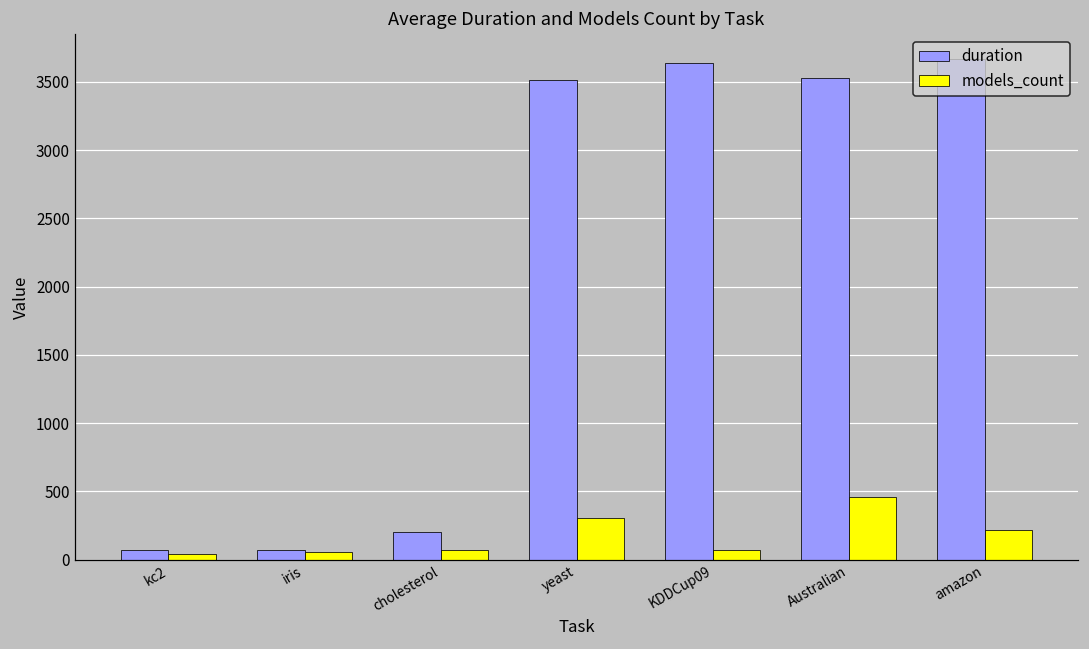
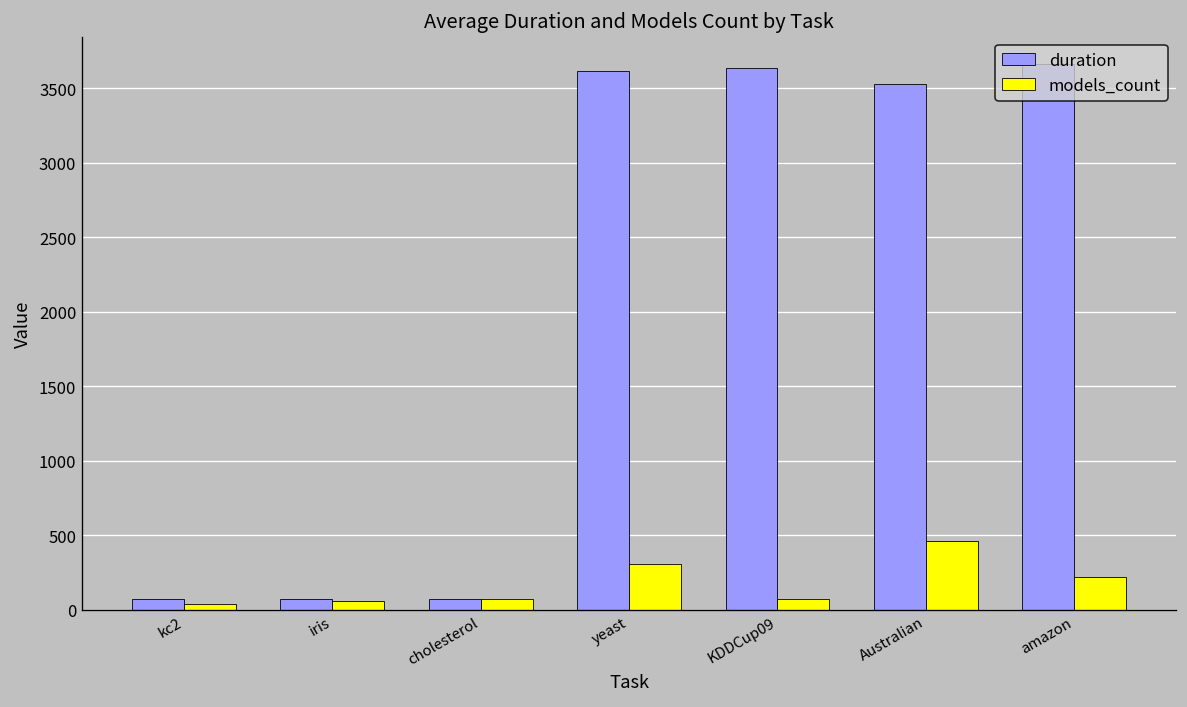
  {
    "duration": {
      "kc2": 70,
      "iris": 70,
-     "cholesterol": 200,
-     "yeast": 3520,
+     "cholesterol": 70,
+     "yeast": 3620,
      "KDDCup09": 3640,
      "Australian": 3530
    },
    "models_count": {
      "kc2": 40,
      "iris": 60,
      "cholesterol": 70,
      "yeast": 310,
      "KDDCup09": 70,
      "Australian": 460,
      "amazon": 220
    }
  }
